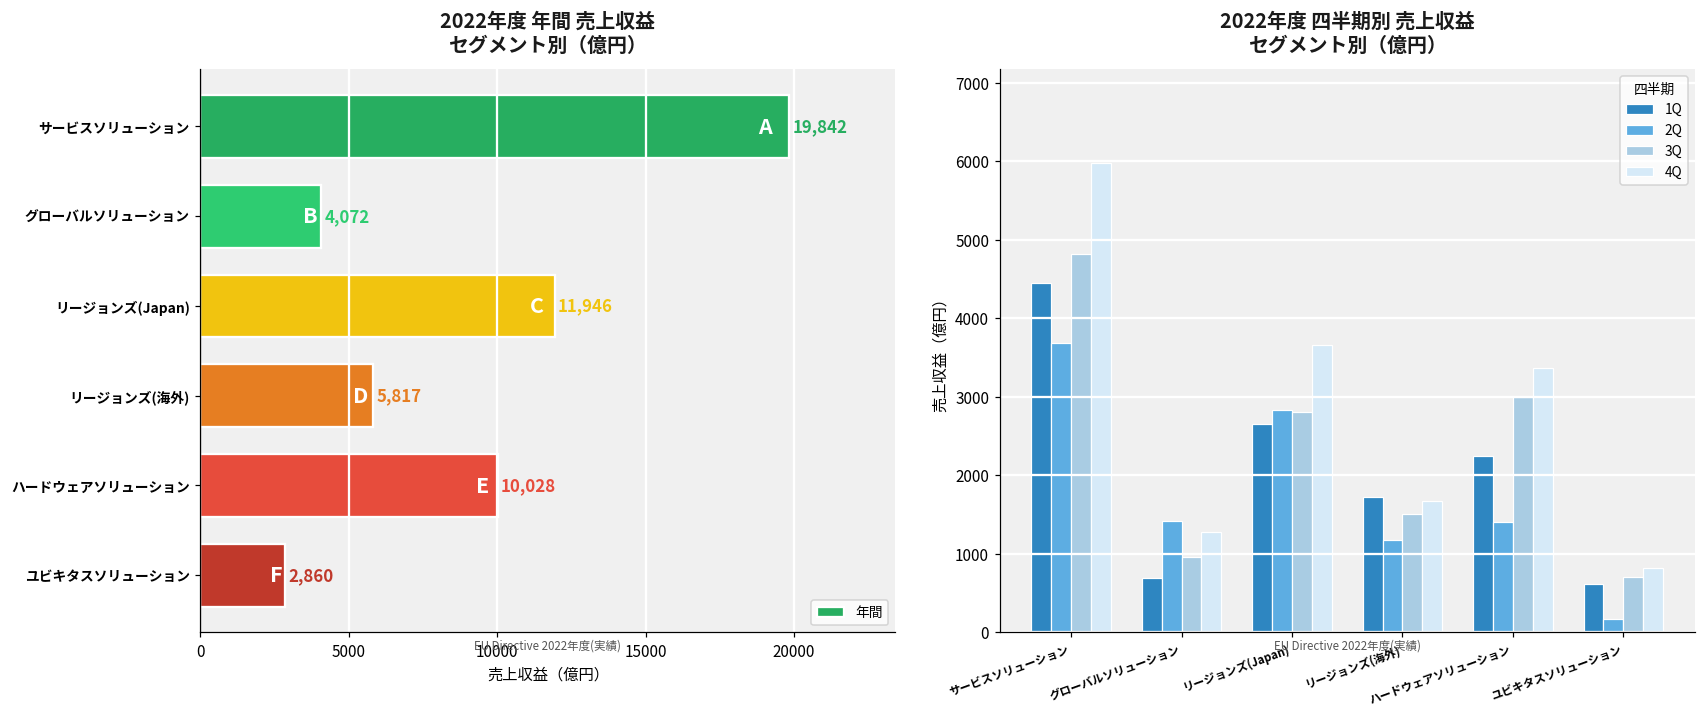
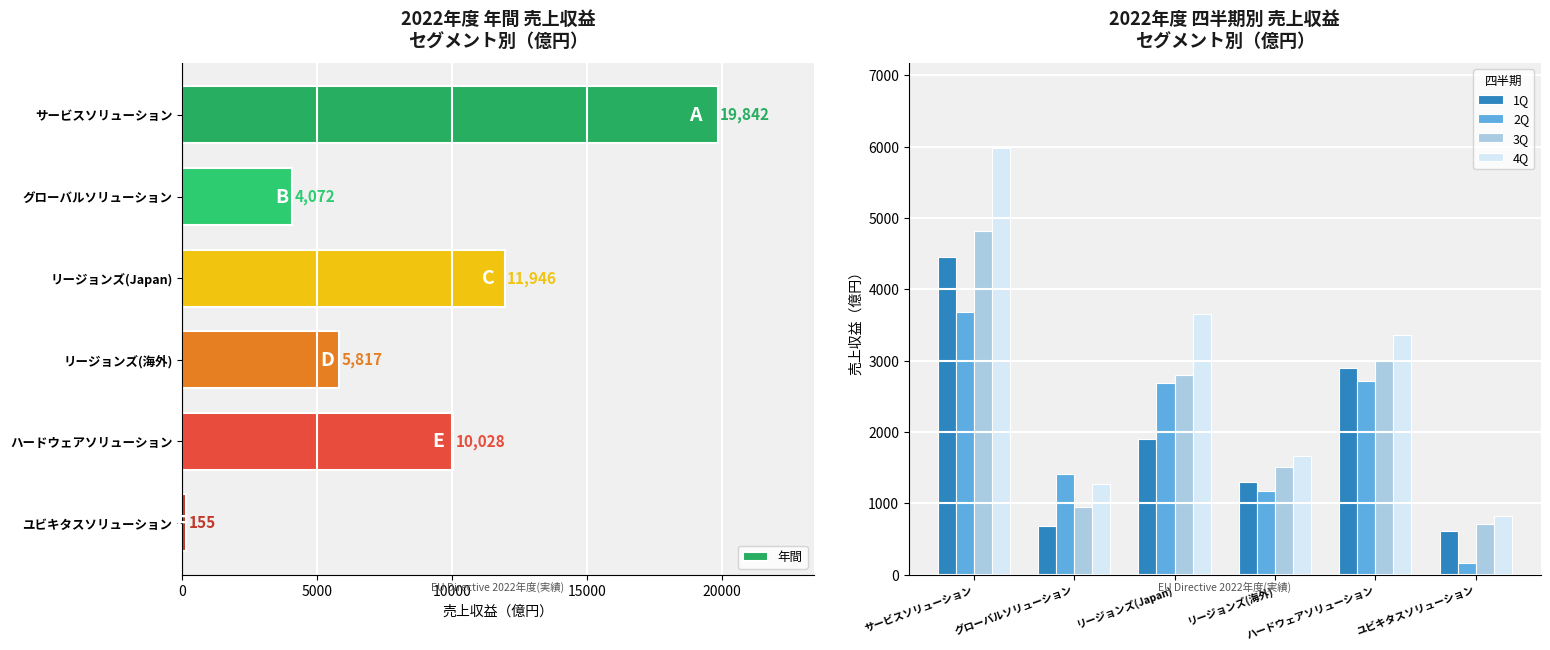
  {
    "2022年度 年間 売上収益 セグメント別（億円）": {
      "サービスソリューション": "19,842",
      "グローバルソリューション": "4,072",
      "リージョンズ(Japan)": "11,946",
      "リージョンズ(海外)": "5,817",
      "ハードウェアソリューション": "10,028",
-     "ユビキタスソリューション": "2,860"
+     "ユビキタスソリューション": "155"
    },
    "2022年度 四半期別 売上収益 セグメント別（億円）": {
      "1Q": {
        "サービスソリューション": "4500",
        "グローバルソリューション": "700",
-       "リージョンズ(Japan)": "2700",
-       "リージョンズ(海外)": "1700",
-       "ハードウェアソリューション": "2200",
+       "リージョンズ(Japan)": "1900",
+       "リージョンズ(海外)": "1300",
+       "ハードウェアソリューション": "2900",
        "ユビキタスソリューション": "600"
      },
      "2Q": {
        "サービスソリューション": "3700",
        "グローバルソリューション": "1400",
-       "リージョンズ(Japan)": "2800",
+       "リージョンズ(Japan)": "2700",
        "リージョンズ(海外)": "1200",
-       "ハードウェアソリューション": "1400",
+       "ハードウェアソリューション": "2700",
        "ユビキタスソリューション": "200"
      }
    }
  }
